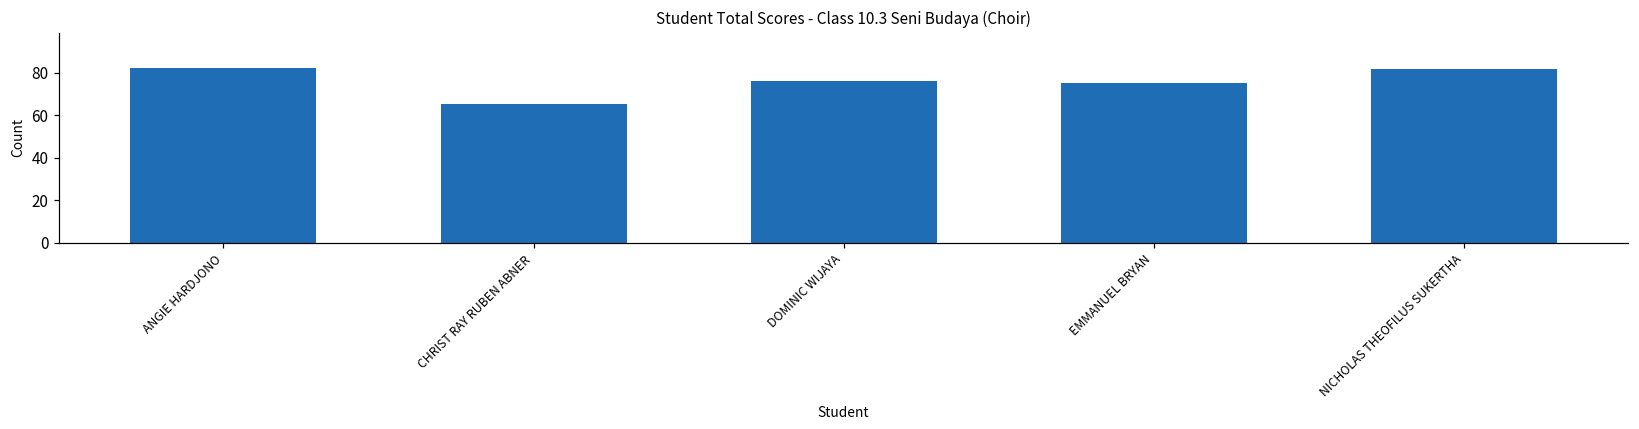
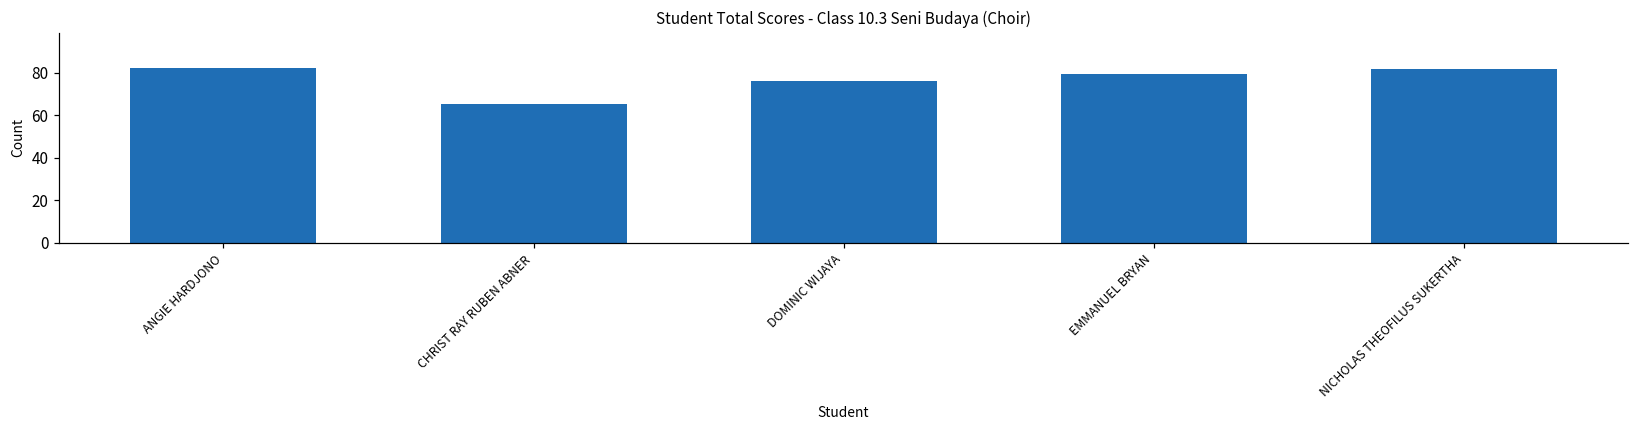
  {
    "ANGIE HARDJONO": 82,
    "CHRIST RAY RUBEN ABNER": 65,
    "DOMINIC WIJAYA": 76,
-   "EMMANUEL BRYAN": 75,
+   "EMMANUEL BRYAN": 80,
    "NICHOLAS THEOFILUS SUKERTHA": 82
  }
